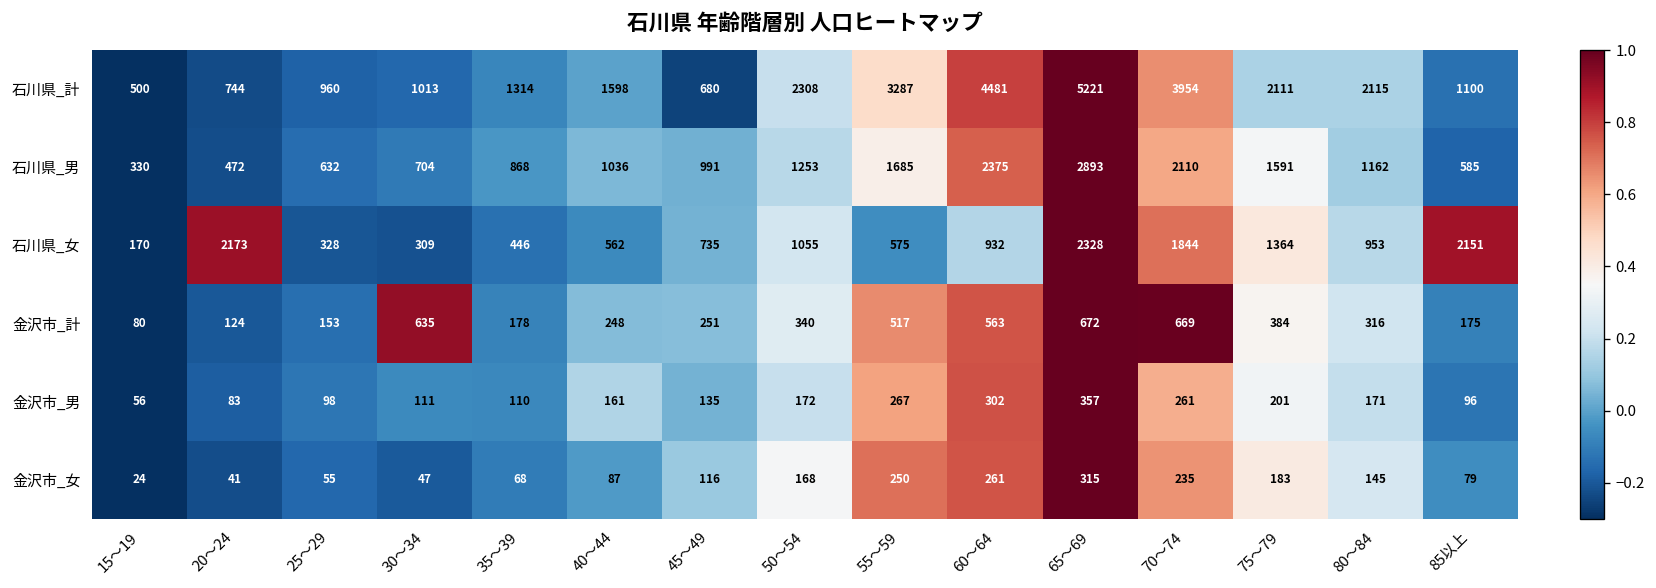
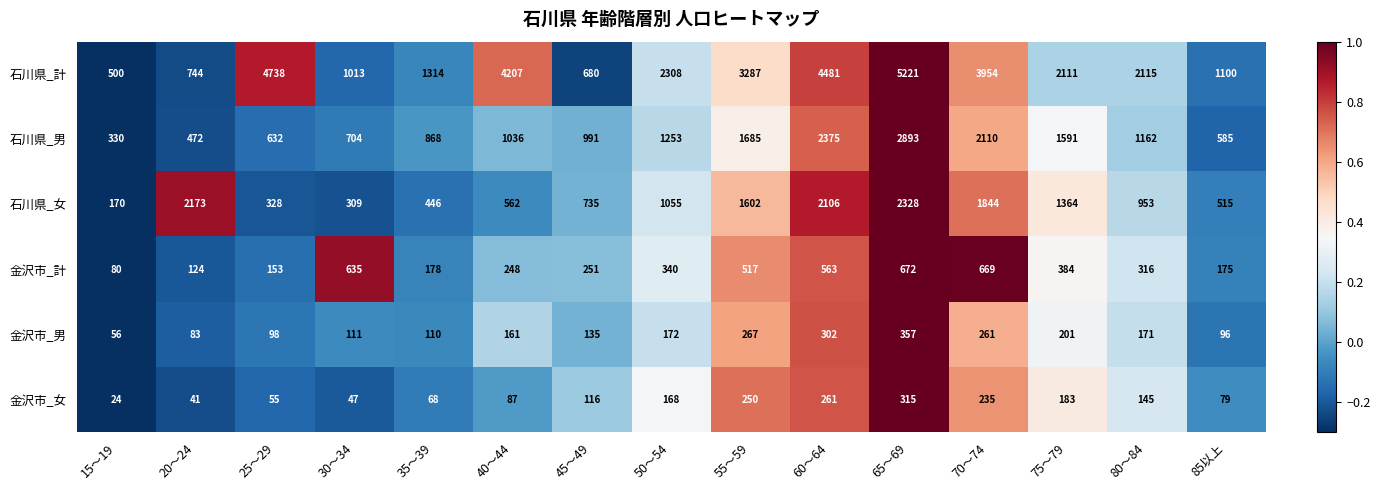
  {
    "石川県_計": {
      "15～19": 500,
      "20～24": 744,
-     "25～29": 960,
+     "25～29": 4738,
      "30～34": 1013,
      "35～39": 1314,
-     "40～44": 1598,
+     "40～44": 4207,
      "45～49": 680,
      "50～54": 2308,
      "55～59": 3287,
      "60～64": 4481,
      "65～69": 5221,
      "70～74": 3954,
      "75～79": 2111,
      "80～84": 2115,
      "85以上": 1100
    },
    "石川県_男": {
      "15～19": 330,
      "20～24": 472,
      "25～29": 632,
      "30～34": 704,
      "35～39": 868,
      "40～44": 1036,
      "45～49": 991,
      "50～54": 1253,
      "55～59": 1685,
      "60～64": 2375,
      "65～69": 2893,
      "70～74": 2110,
      "75～79": 1591,
      "80～84": 1162,
      "85以上": 585
    },
    "石川県_女": {
      "15～19": 170,
      "20～24": 2173,
      "25～29": 328,
      "30～34": 309,
      "35～39": 446,
      "40～44": 562,
      "45～49": 735,
      "50～54": 1055,
-     "55～59": 575,
-     "60～64": 932,
+     "55～59": 1602,
+     "60～64": 2106,
      "65～69": 2328,
      "70～74": 1844,
      "75～79": 1364,
      "80～84": 953,
-     "85以上": 2151
+     "85以上": 515
    },
    "金沢市_計": {
      "15～19": 80,
      "20～24": 124,
      "25～29": 153,
      "30～34": 635,
      "35～39": 178,
      "40～44": 248,
      "45～49": 251,
      "50～54": 340,
      "55～59": 517,
      "60～64": 563,
      "65～69": 672,
      "70～74": 669,
      "75～79": 384,
      "80～84": 316,
      "85以上": 175
    },
    "金沢市_男": {
      "15～19": 56,
      "20～24": 83,
      "25～29": 98,
      "30～34": 111,
      "35～39": 110,
      "40～44": 161,
      "45～49": 135,
      "50～54": 172,
      "55～59": 267,
      "60～64": 302,
      "65～69": 357,
      "70～74": 261,
      "75～79": 201,
      "80～84": 171,
      "85以上": 96
    },
    "金沢市_女": {
      "15～19": 24,
      "20～24": 41,
      "25～29": 55,
      "30～34": 47,
      "35～39": 68,
      "40～44": 87,
      "45～49": 116,
      "50～54": 168,
      "55～59": 250,
      "60～64": 261,
      "65～69": 315,
      "70～74": 235,
      "75～79": 183,
      "80～84": 145,
      "85以上": 79
    }
  }
